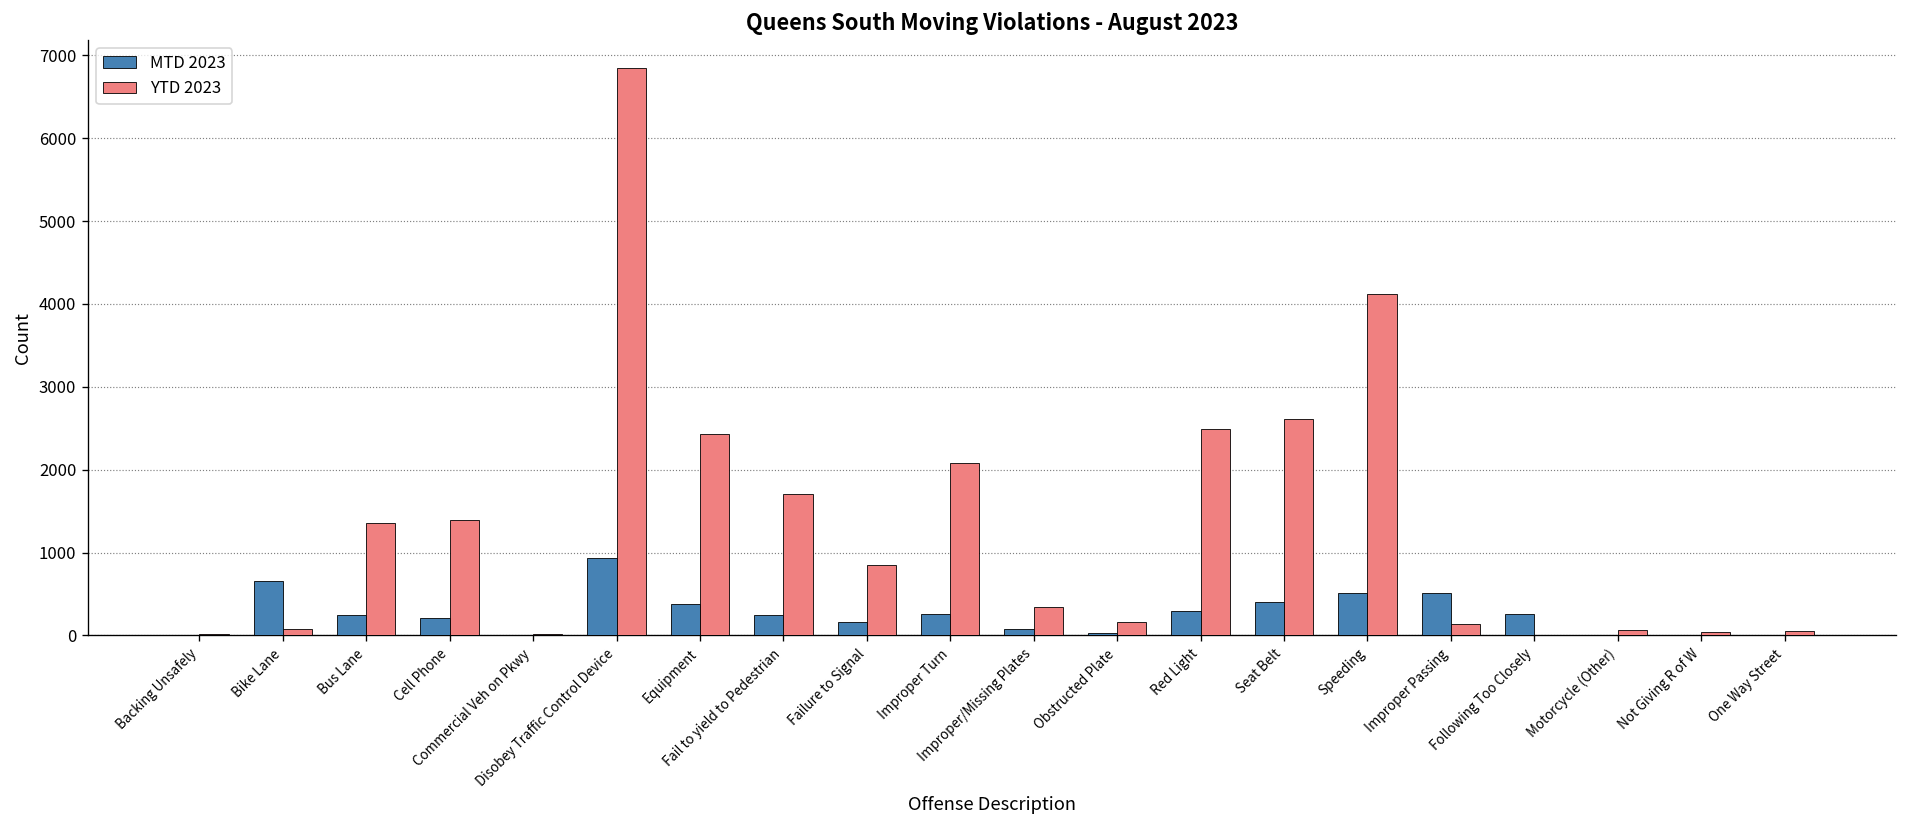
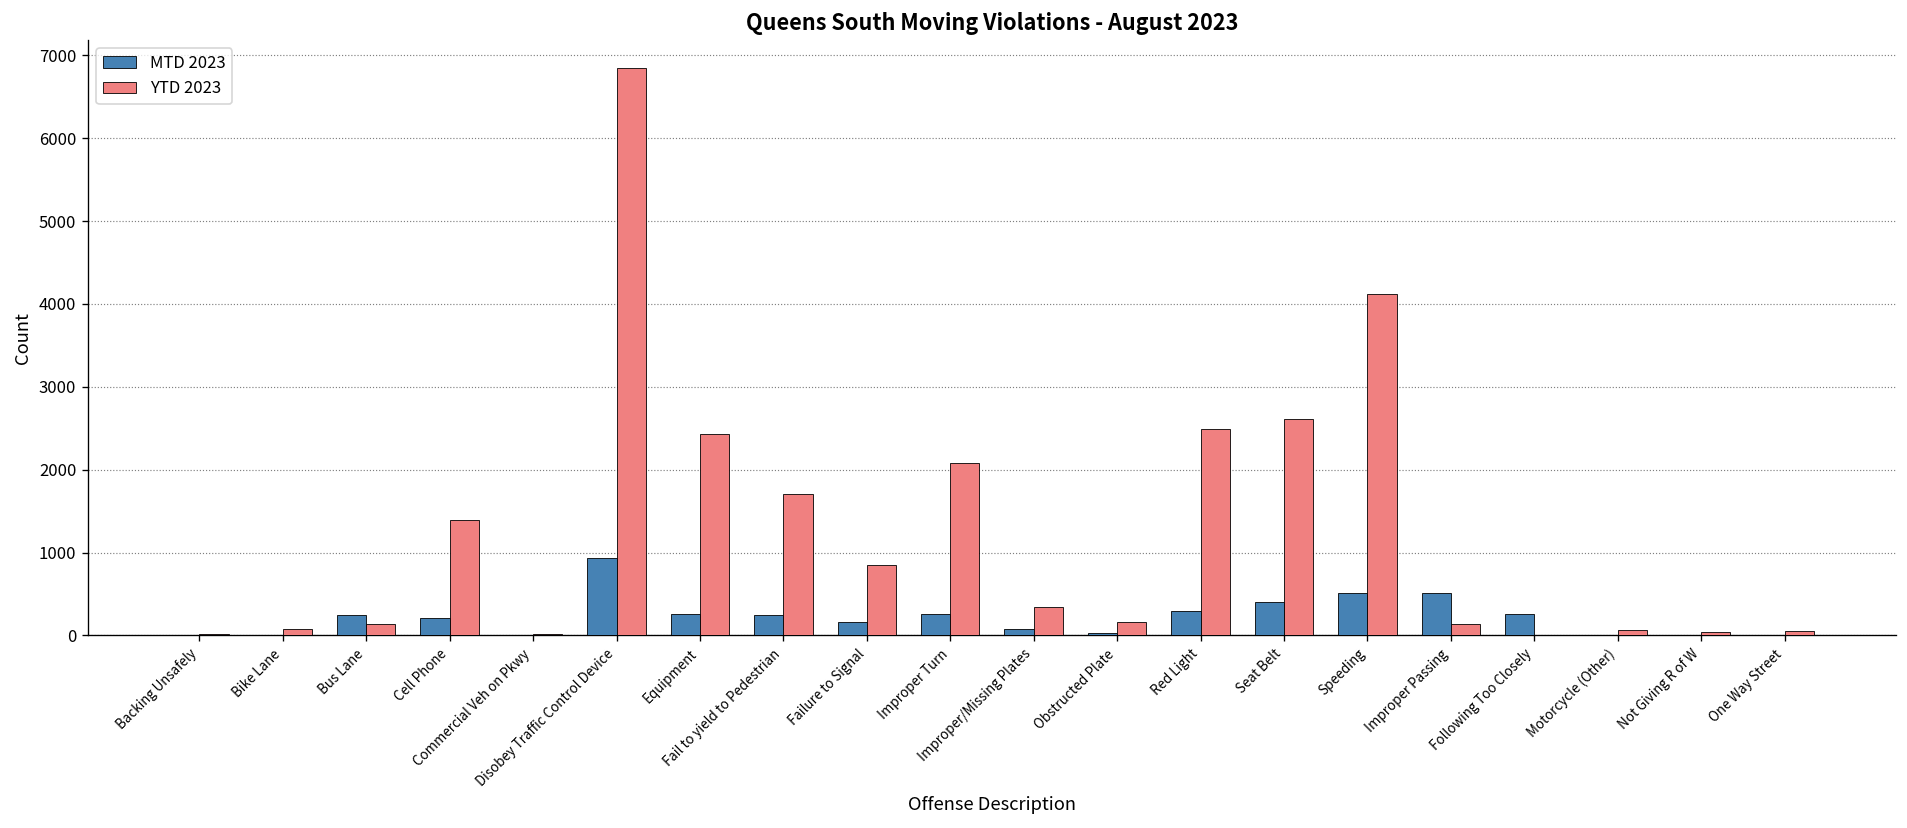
  {
    "MTD 2023": {
-     "Bike Lane": 700,
+     "Bike Lane": 0,
      "Bus Lane": 200,
      "Cell Phone": 200,
      "Disobey Traffic Control Device": 900,
-     "Equipment": 400,
+     "Equipment": 300,
      "Fail to yield to Pedestrian": 200,
      "Failure to Signal": 200,
      "Improper Turn": 300,
      "Improper/Missing Plates": 100,
      "Red Light": 300,
      "Seat Belt": 400,
      "Speeding": 500,
      "Improper Passing": 500,
      "Following Too Closely": 300
    },
    "YTD 2023": {
      "Bike Lane": 100,
-     "Bus Lane": 1400,
+     "Bus Lane": 100,
      "Cell Phone": 1400,
      "Disobey Traffic Control Device": 6800,
      "Equipment": 2400,
      "Fail to yield to Pedestrian": 1700,
      "Failure to Signal": 900,
      "Improper Turn": 2100,
      "Improper/Missing Plates": 300,
      "Obstructed Plate": 200,
      "Red Light": 2500,
      "Seat Belt": 2600,
      "Speeding": 4100,
      "Improper Passing": 100,
      "Motorcycle (Other)": 100,
      "Not Giving R of W": 0,
      "One Way Street": 100
    }
  }
